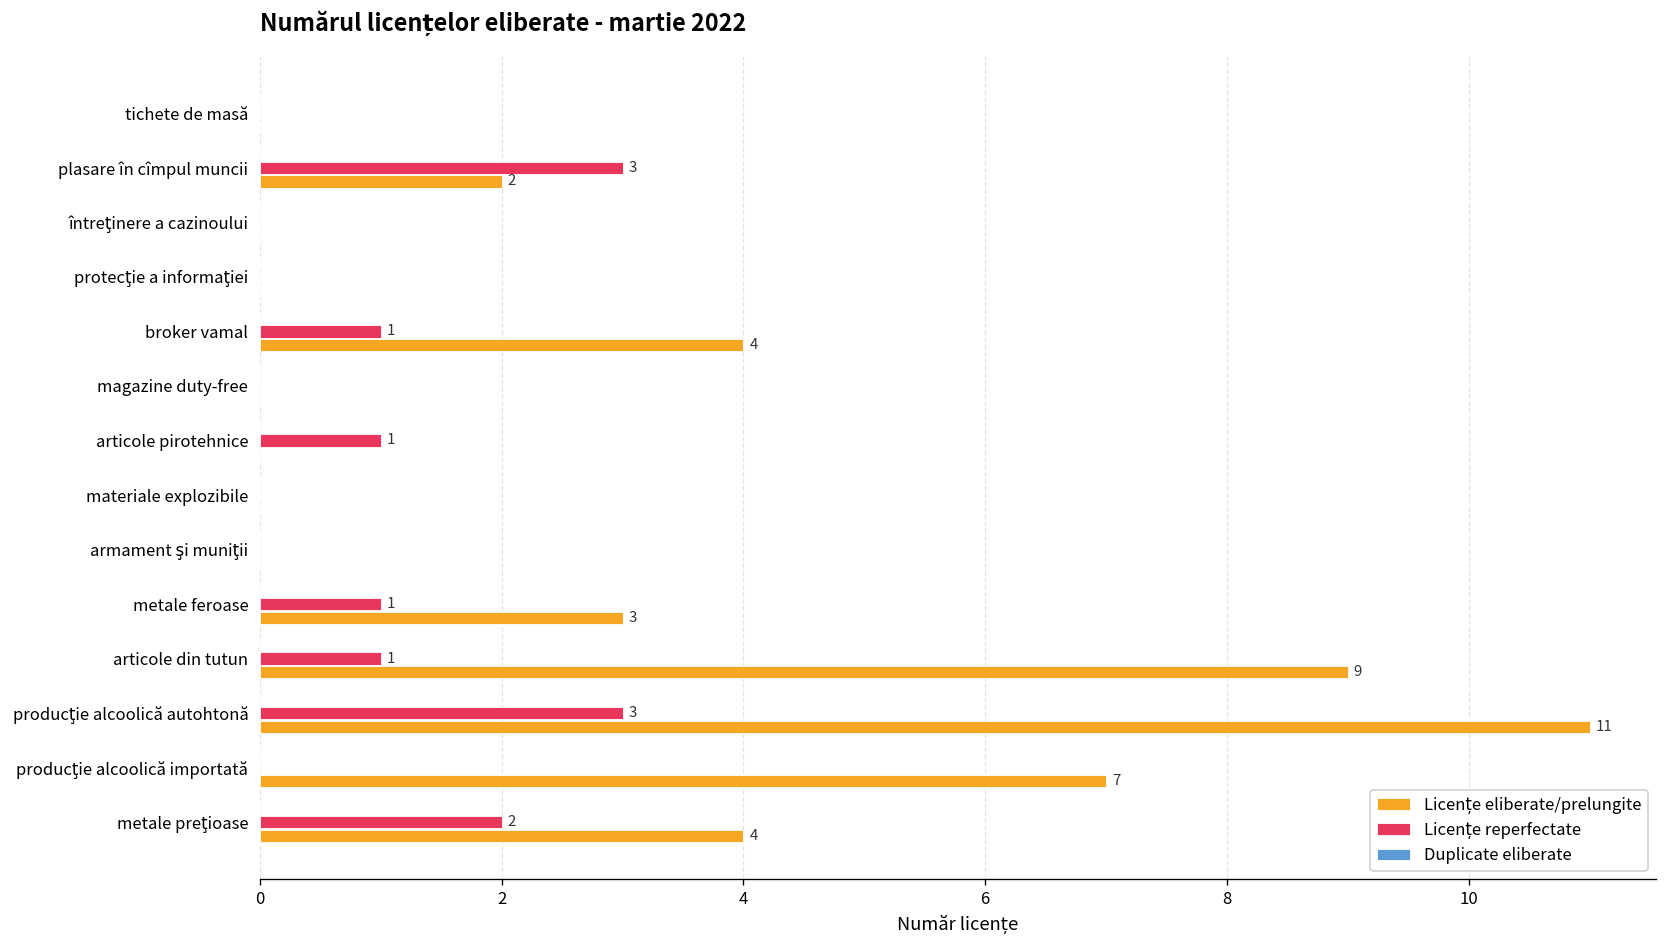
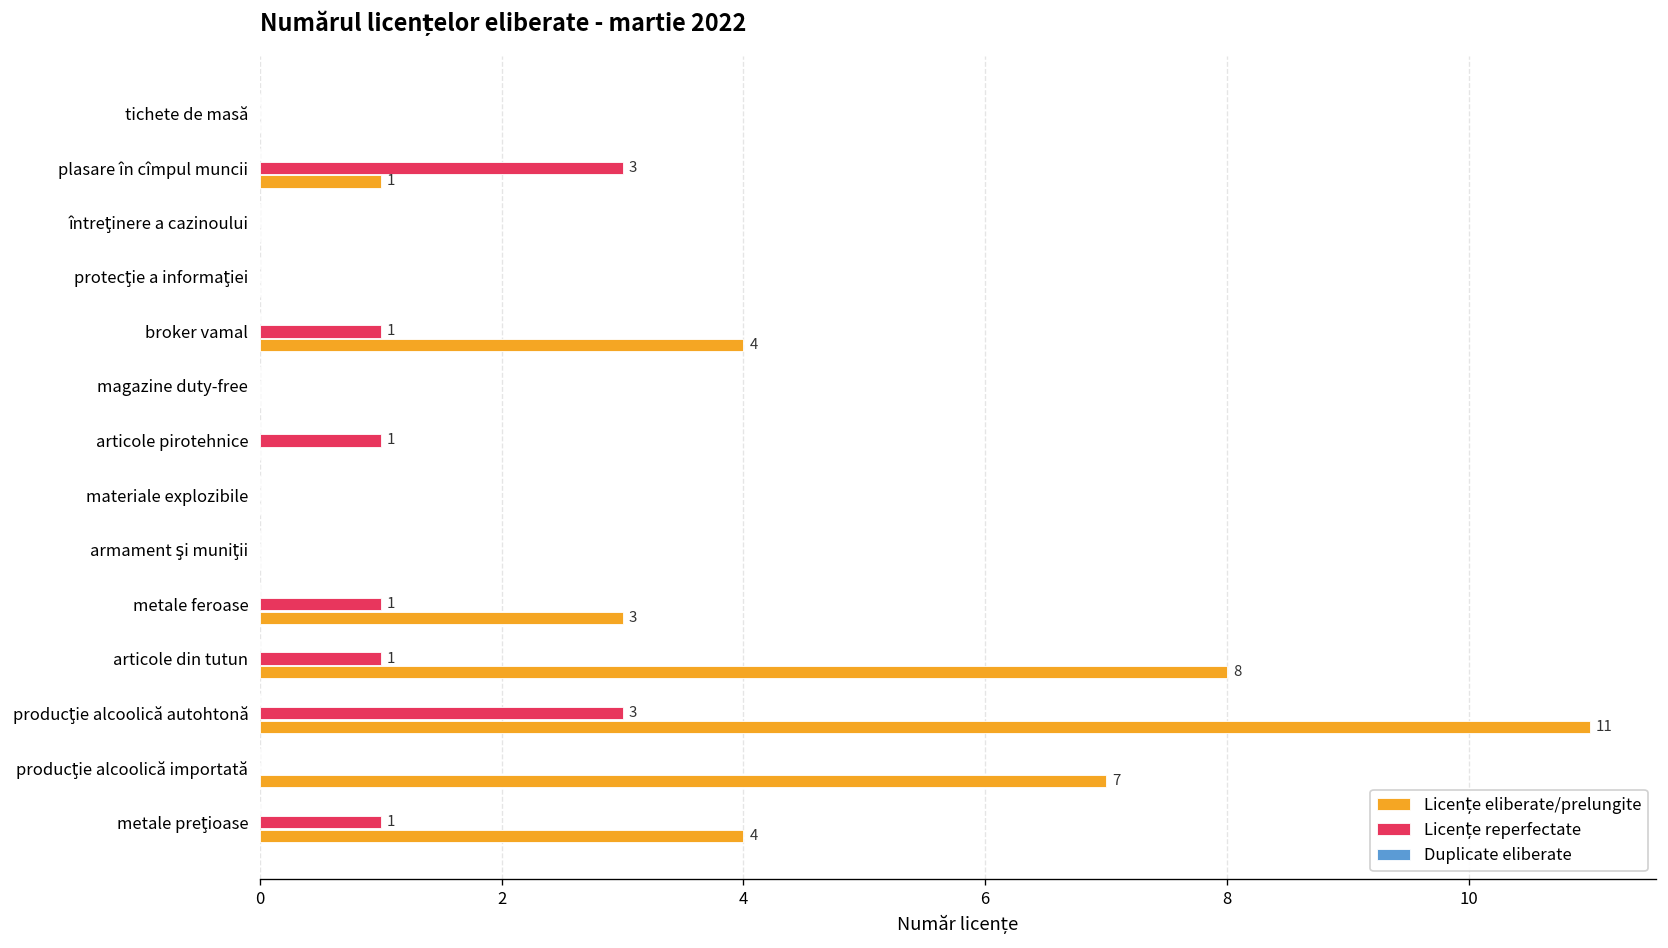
  {
    "Licențe eliberate/prelungite": {
-     "plasare în cîmpul muncii": 2,
+     "plasare în cîmpul muncii": 1,
      "broker vamal": 4,
      "metale feroase": 3,
-     "articole din tutun": 9,
+     "articole din tutun": 8,
      "producţie alcoolică autohtonă": 11,
      "producţie alcoolică importată": 7,
      "metale preţioase": 4
    },
    "Licențe reperfectate": {
      "plasare în cîmpul muncii": 3,
      "broker vamal": 1,
      "articole pirotehnice": 1,
      "metale feroase": 1,
      "articole din tutun": 1,
      "producţie alcoolică autohtonă": 3,
-     "metale preţioase": 2
+     "metale preţioase": 1
    },
    "Duplicate eliberate": {
      "tichete de masă": 0.00,
      "plasare în cîmpul muncii": 0.00,
      "întreţinere a cazinoului": 0.00,
      "protecţie a informaţiei": 0.00,
      "broker vamal": 0.00,
      "magazine duty-free": 0.00,
      "articole pirotehnice": 0.00,
      "materiale explozibile": 0.00,
      "armament şi muniţii": 0.00,
      "metale feroase": 0.00,
      "articole din tutun": 0.00,
      "producţie alcoolică autohtonă": 0.00,
      "producţie alcoolică importată": 0.00,
      "metale preţioase": 0.00
    }
  }
